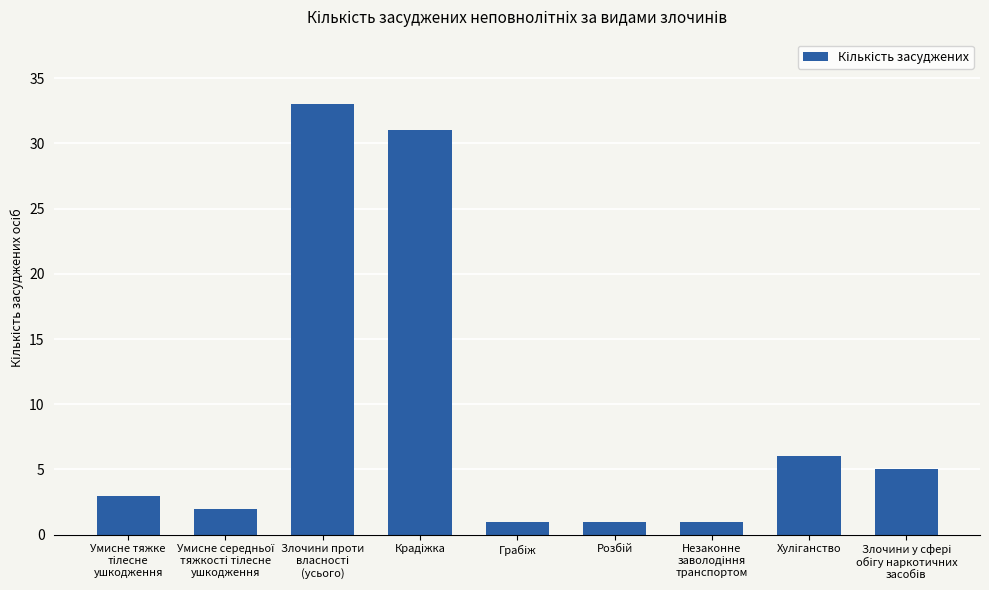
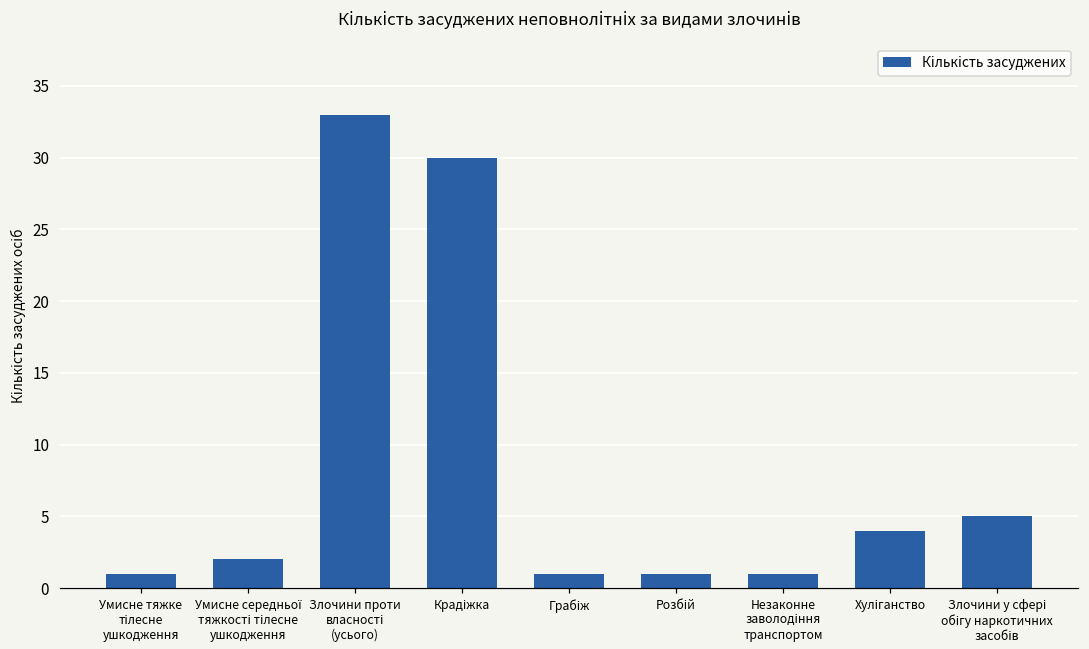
  {
-   "Умисне тяжке тілесне ушкодження": 3,
+   "Умисне тяжке тілесне ушкодження": 1,
    "Умисне середньої тяжкості тілесне ушкодження": 2,
    "Злочини проти власності (усього)": 33,
-   "Крадіжка": 31,
+   "Крадіжка": 30,
    "Грабіж": 1,
    "Розбій": 1,
    "Незаконне заволодіння транспортом": 1,
-   "Хуліганство": 6,
+   "Хуліганство": 4,
    "Злочини у сфері обігу наркотичних засобів": 5
  }
